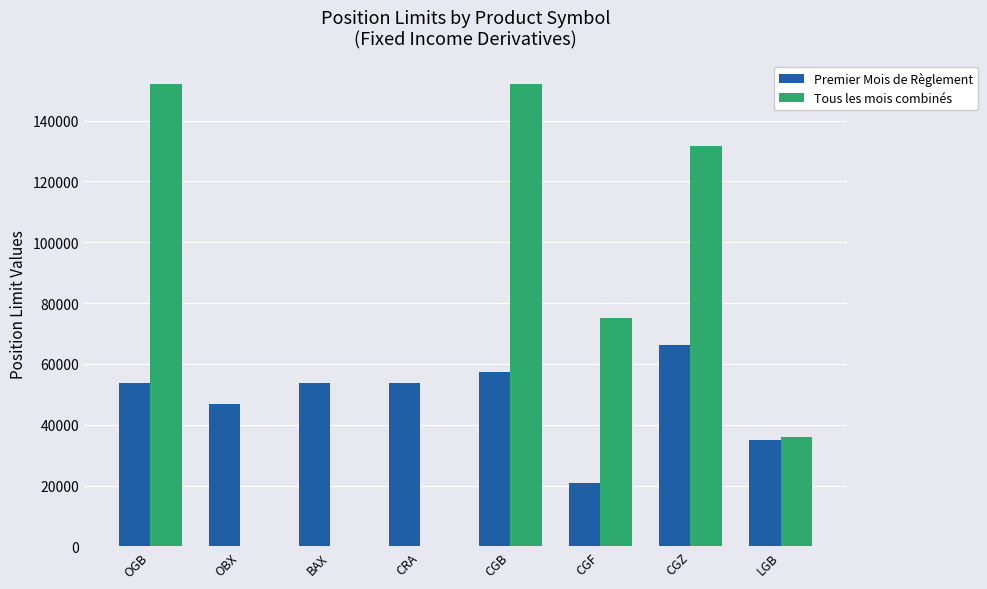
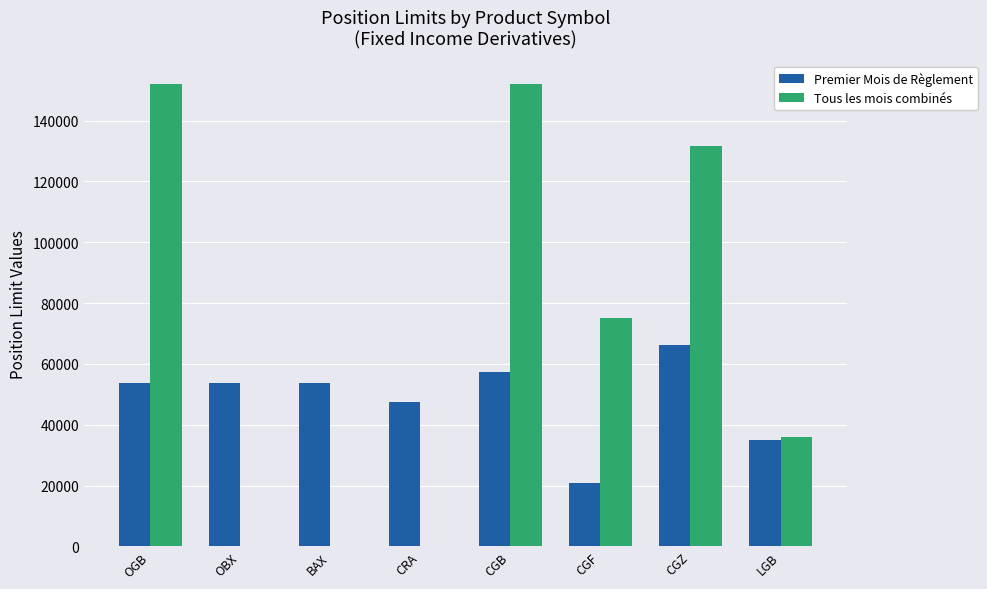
  {
    "Premier Mois de Règlement": {
      "OGB": 54000,
-     "OBX": 47000,
+     "OBX": 54000,
      "BAX": 54000,
-     "CRA": 54000,
+     "CRA": 47000,
      "CGB": 57000,
      "CGF": 21000,
      "CGZ": 66000,
      "LGB": 35000
    },
    "Tous les mois combinés": {
      "OGB": 152000,
      "OBX": 0,
      "BAX": 0,
      "CRA": 0,
      "CGB": 152000,
      "CGF": 75000,
      "CGZ": 132000,
      "LGB": 36000
    }
  }
